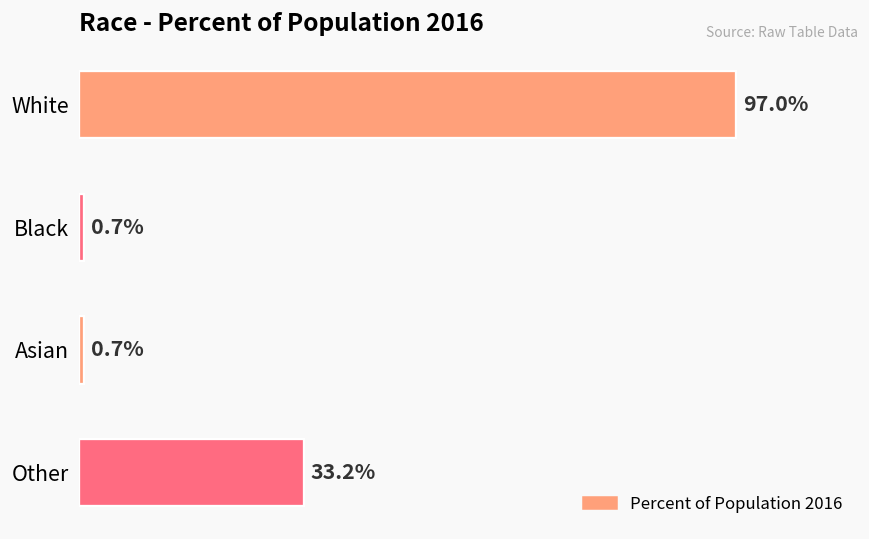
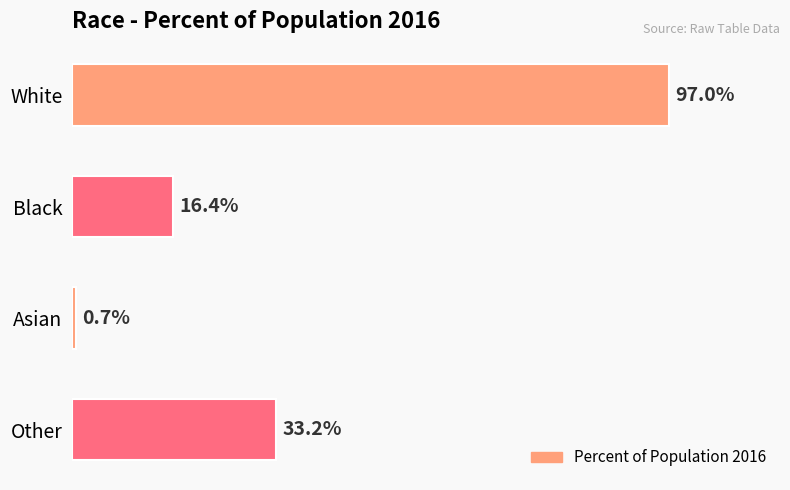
  {
    "White": "97.0%",
-   "Black": "0.7%",
+   "Black": "16.4%",
    "Asian": "0.7%",
    "Other": "33.2%"
  }
